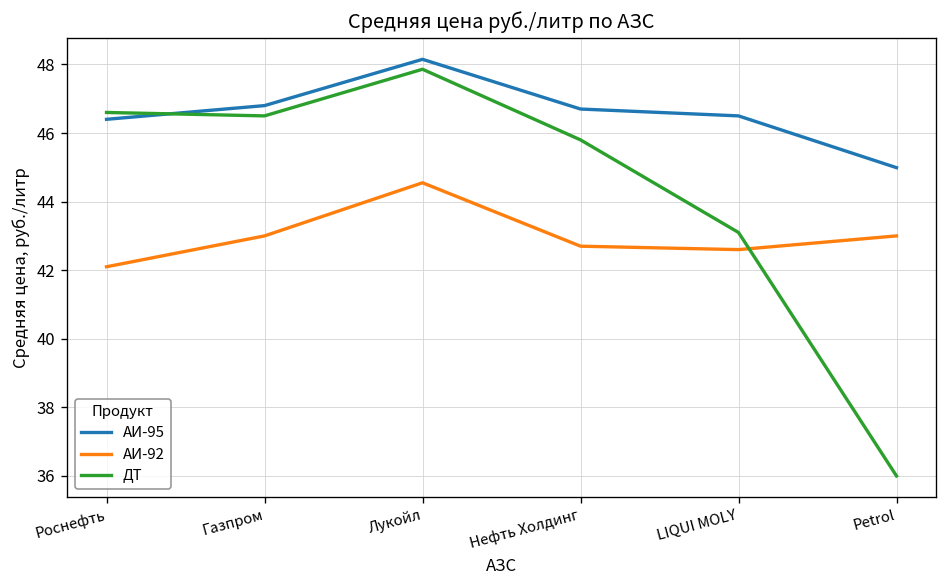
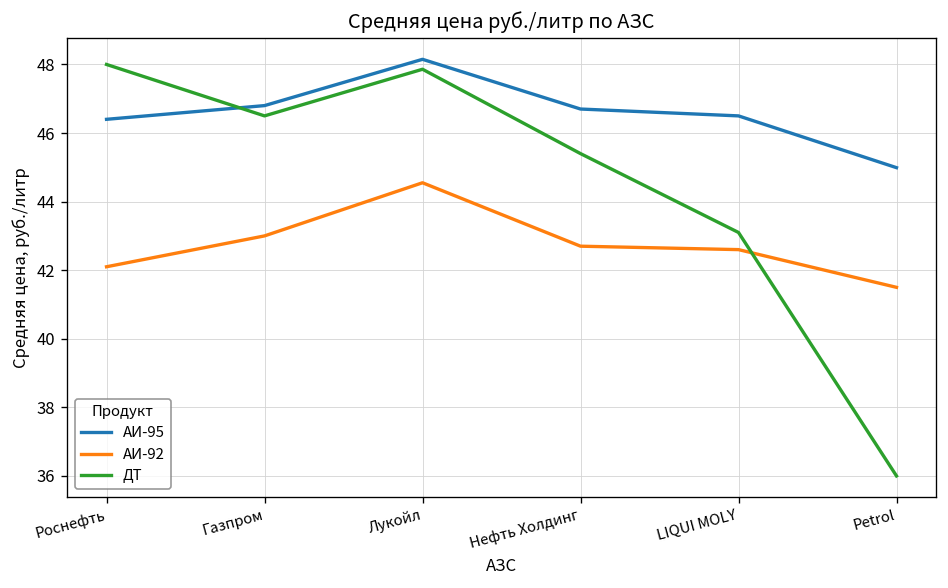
  {
    "АИ-95": {
      "Роснефть": 46.4,
      "Газпром": 46.8,
      "Лукойл": 48.2,
      "Нефть Холдинг": 46.7,
      "LIQUI MOLY": 46.5,
      "Petrol": 45.0
    },
    "АИ-92": {
      "Роснефть": 42.1,
      "Газпром": 43.0,
      "Лукойл": 44.6,
      "Нефть Холдинг": 42.7,
      "LIQUI MOLY": 42.6,
-     "Petrol": 43.0
+     "Petrol": 41.5
    },
    "ДТ": {
-     "Роснефть": 46.6,
+     "Роснефть": 48.0,
      "Газпром": 46.5,
      "Лукойл": 47.9,
-     "Нефть Холдинг": 45.8,
+     "Нефть Холдинг": 45.4,
      "LIQUI MOLY": 43.1,
      "Petrol": 36.0
    }
  }
